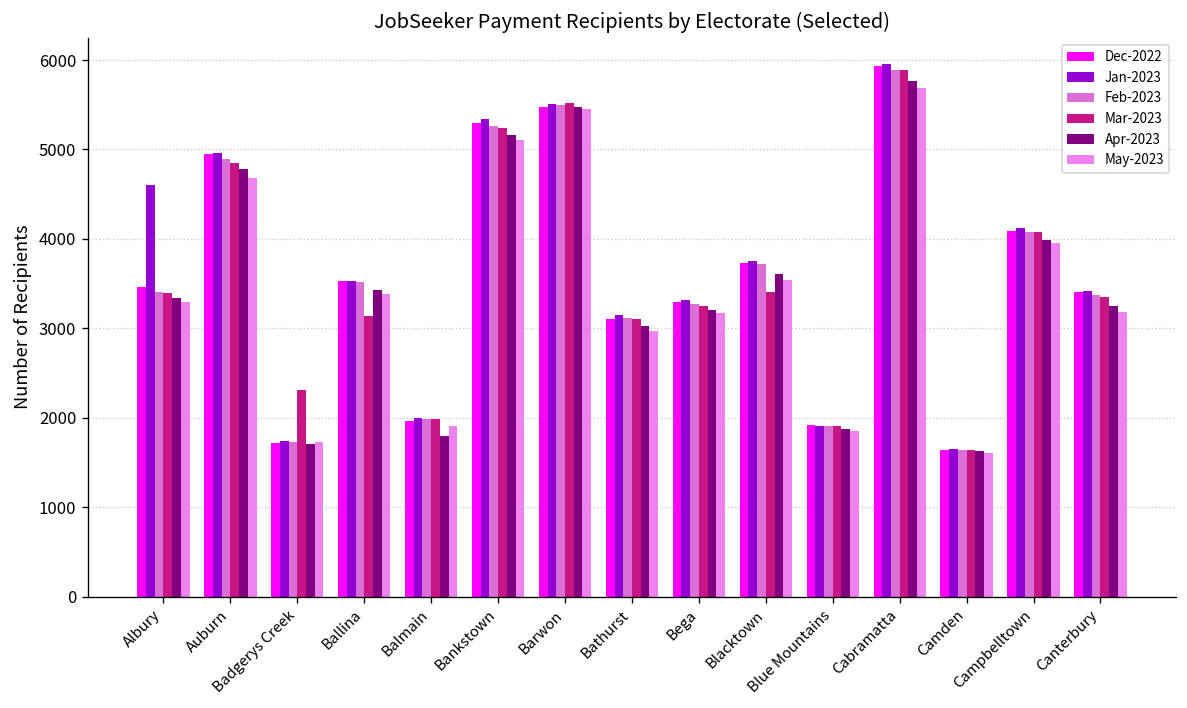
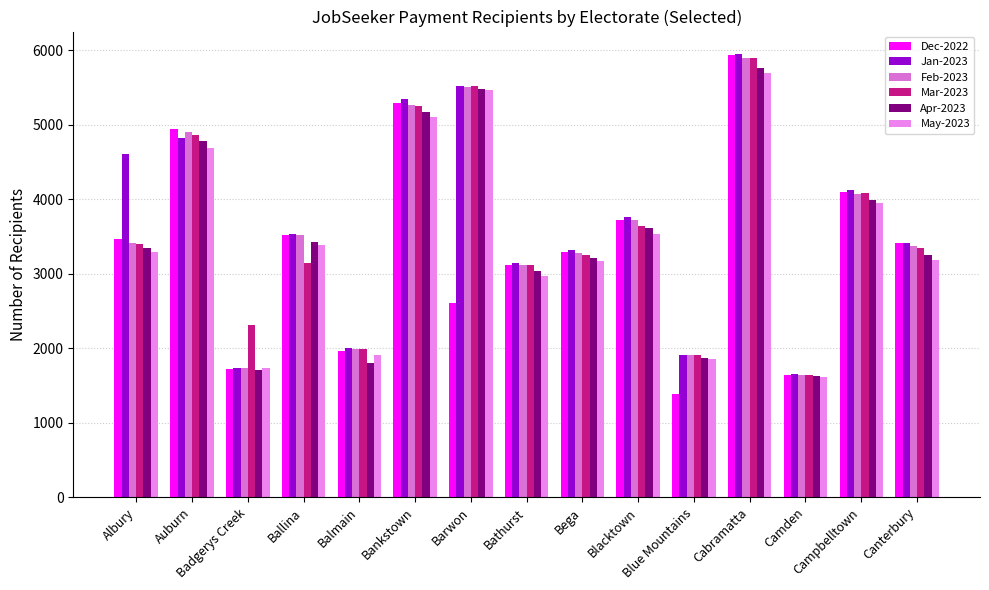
  {
    "Dec-2022": {
      "Albury": 3500,
      "Auburn": 4900,
      "Badgerys Creek": 1700,
      "Ballina": 3500,
      "Balmain": 2000,
      "Bankstown": 5300,
-     "Barwon": 5500,
+     "Barwon": 2600,
      "Bathurst": 3100,
      "Bega": 3300,
      "Blacktown": 3700,
-     "Blue Mountains": 1900,
+     "Blue Mountains": 1400,
      "Cabramatta": 5900,
      "Camden": 1600,
      "Campbelltown": 4100,
      "Canterbury": 3400
    },
    "Jan-2023": {
      "Albury": 4600,
-     "Auburn": 5000,
+     "Auburn": 4800,
      "Badgerys Creek": 1700,
      "Ballina": 3500,
      "Balmain": 2000,
      "Bankstown": 5300,
      "Barwon": 5500,
      "Bathurst": 3100,
      "Bega": 3300,
      "Blacktown": 3800,
      "Blue Mountains": 1900,
      "Cabramatta": 6000,
      "Camden": 1700,
      "Campbelltown": 4100,
      "Canterbury": 3400
    },
    "Mar-2023": {
      "Albury": 3400,
      "Auburn": 4900,
      "Badgerys Creek": 2300,
      "Ballina": 3100,
      "Balmain": 2000,
      "Bankstown": 5200,
      "Barwon": 5500,
      "Bathurst": 3100,
      "Bega": 3300,
-     "Blacktown": 3400,
+     "Blacktown": 3600,
      "Blue Mountains": 1900,
      "Cabramatta": 5900,
      "Camden": 1600,
      "Campbelltown": 4100,
      "Canterbury": 3300
    },
    "Apr-2023": {
      "Albury": 3300,
      "Auburn": 4800,
      "Badgerys Creek": 1700,
      "Ballina": 3400,
      "Balmain": 1800,
      "Bankstown": 5200,
      "Barwon": 5500,
      "Bathurst": 3000,
      "Bega": 3200,
      "Blacktown": 3600,
      "Blue Mountains": 1900,
      "Cabramatta": 5800,
      "Camden": 1600,
      "Campbelltown": 4000,
      "Canterbury": 3300
    }
  }
